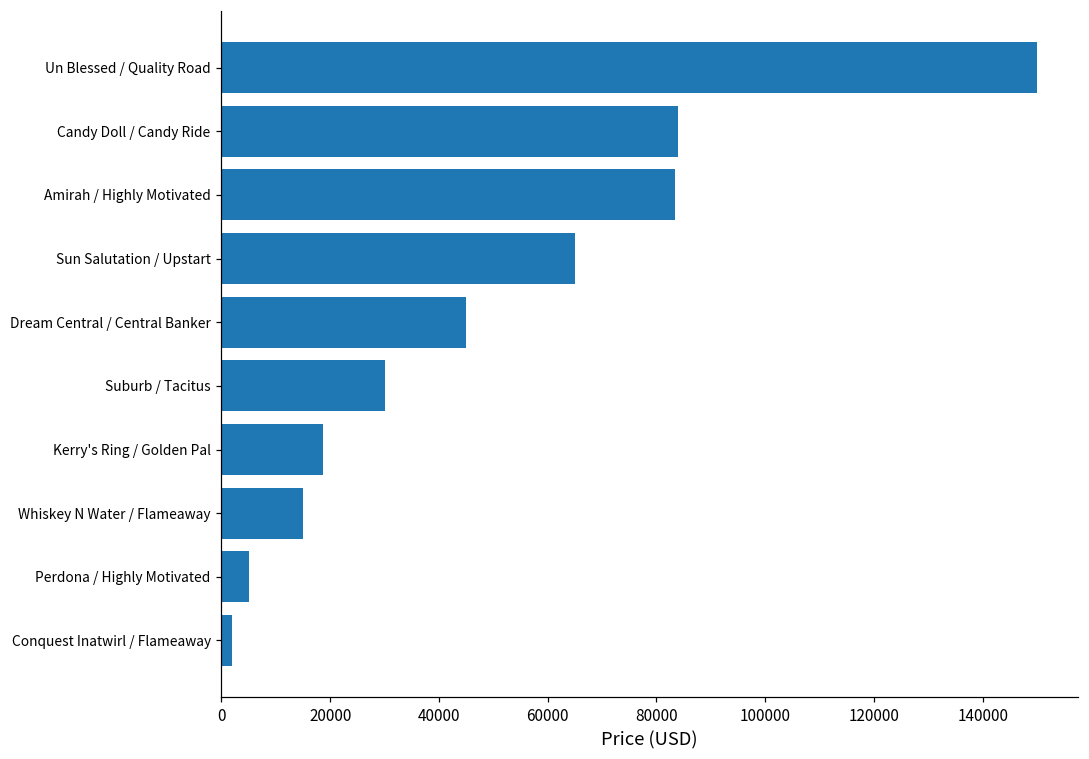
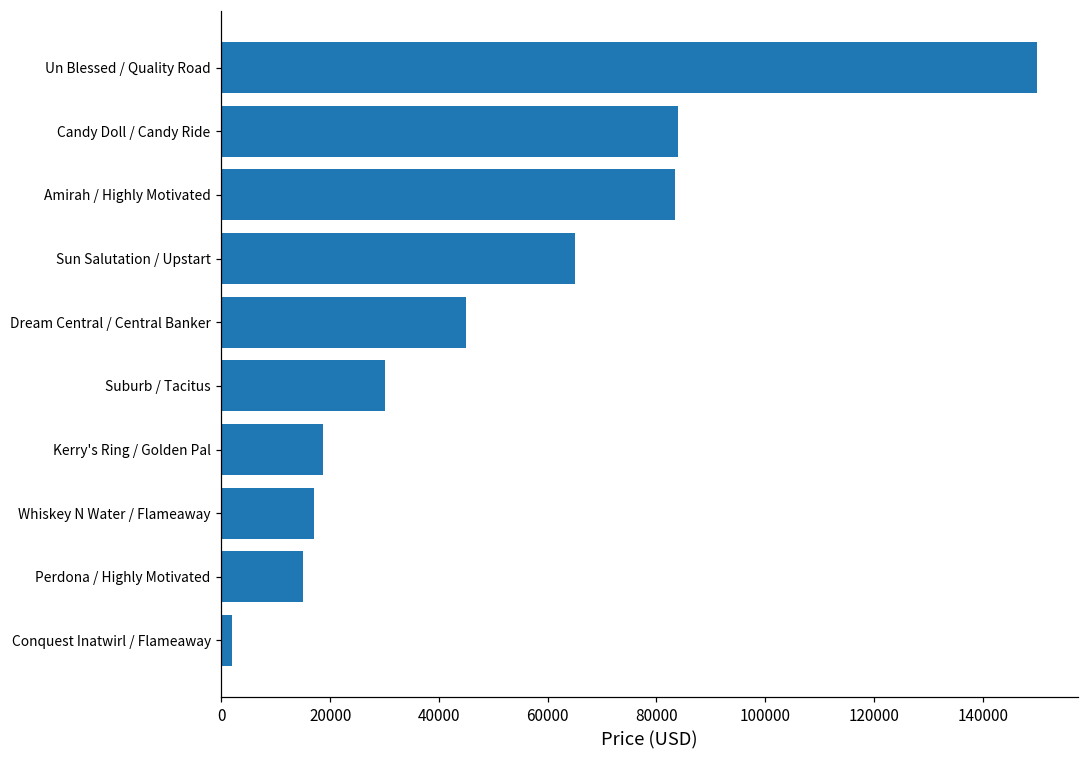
  {
    "Un Blessed / Quality Road": 150000,
    "Candy Doll / Candy Ride": 84000,
    "Amirah / Highly Motivated": 83000,
    "Sun Salutation / Upstart": 65000,
    "Dream Central / Central Banker": 45000,
    "Suburb / Tacitus": 30000,
    "Kerry's Ring / Golden Pal": 19000,
-   "Whiskey N Water / Flameaway": 15000,
-   "Perdona / Highly Motivated": 5000,
+   "Whiskey N Water / Flameaway": 17000,
+   "Perdona / Highly Motivated": 15000,
    "Conquest Inatwirl / Flameaway": 2000
  }
